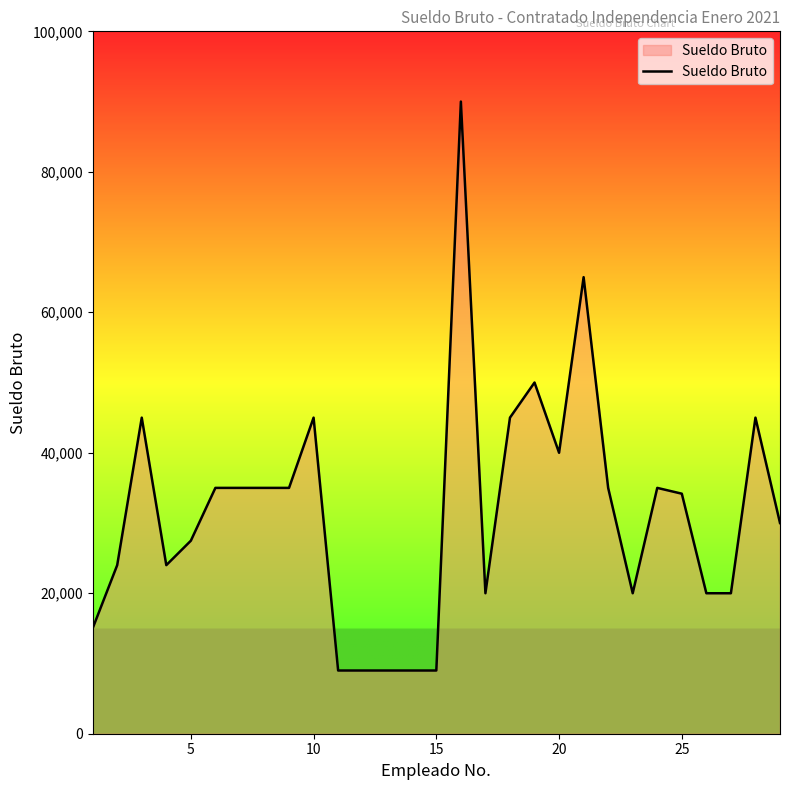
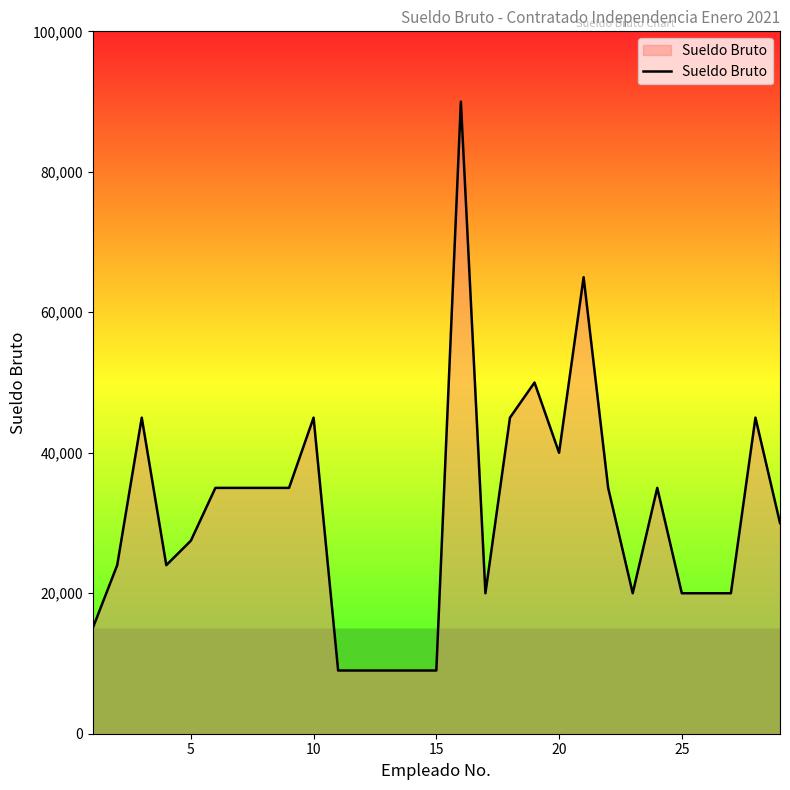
  {
    "5": "27,000",
    "10": "45,000",
    "15": "9,000",
    "20": "40,000",
-   "25": "34,000"
+   "25": "20,000"
  }
